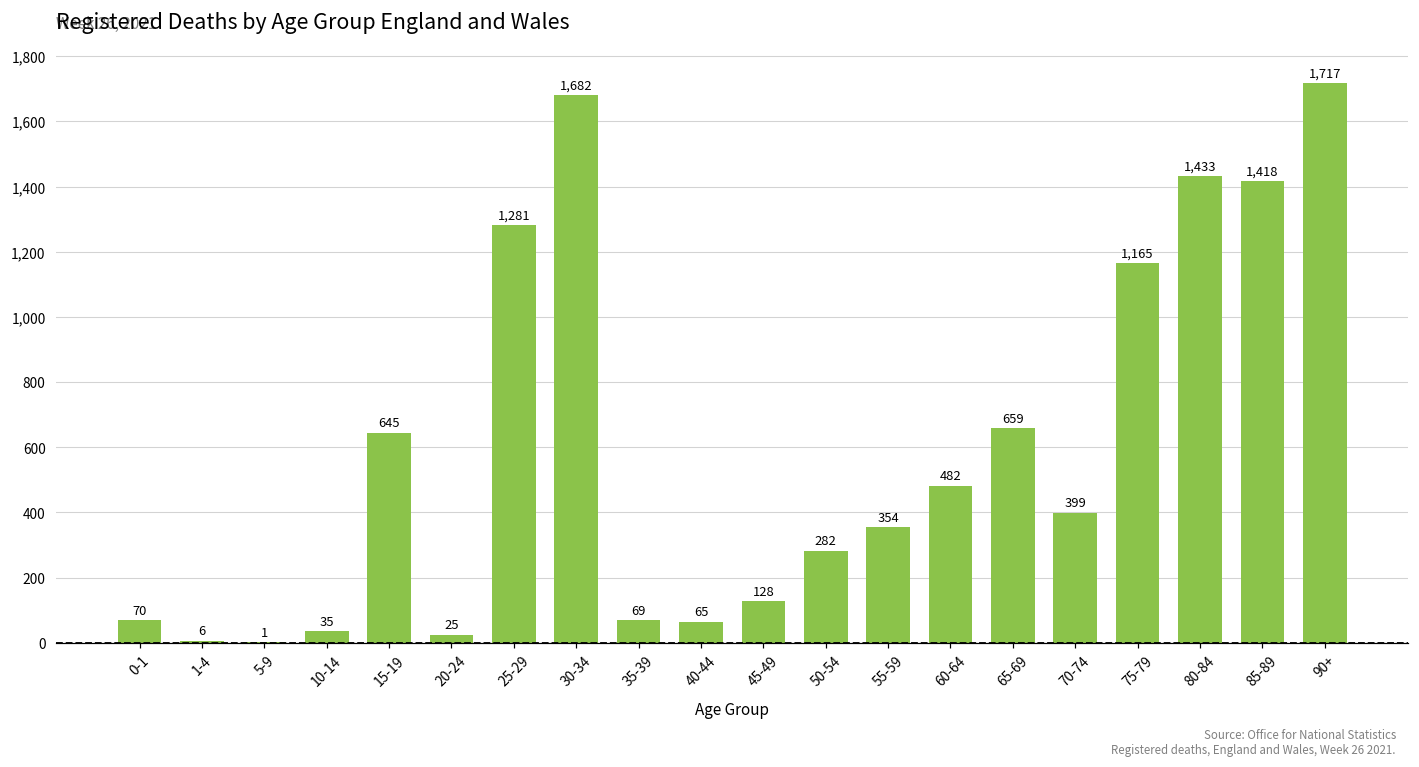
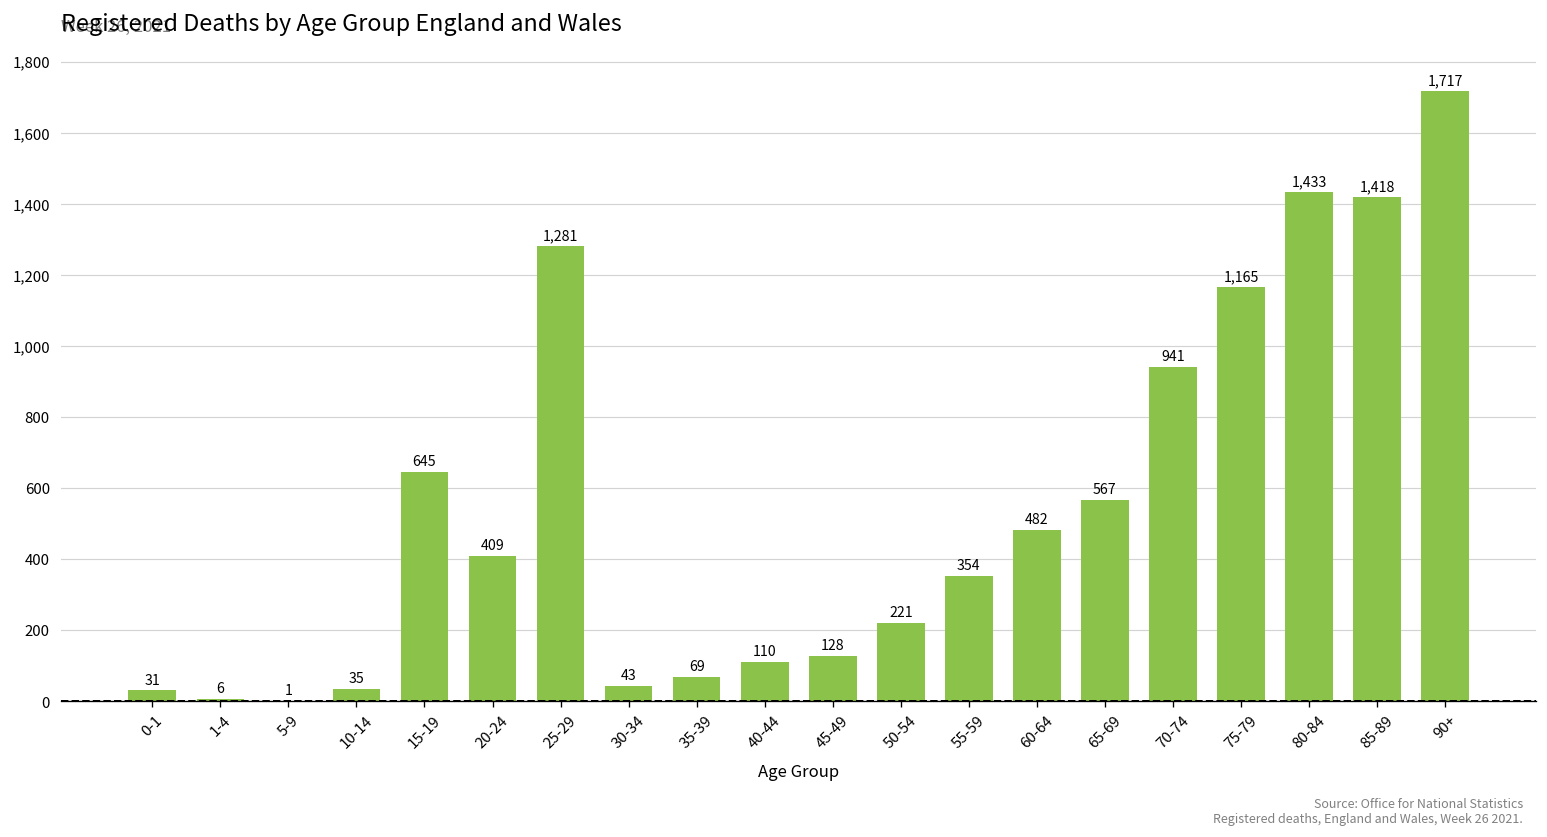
  {
-   "0-1": "70",
+   "0-1": "31",
    "1-4": "6",
    "5-9": "1",
    "10-14": "35",
    "15-19": "645",
-   "20-24": "25",
+   "20-24": "409",
    "25-29": "1,281",
-   "30-34": "1,682",
+   "30-34": "43",
    "35-39": "69",
-   "40-44": "65",
+   "40-44": "110",
    "45-49": "128",
-   "50-54": "282",
+   "50-54": "221",
    "55-59": "354",
    "60-64": "482",
-   "65-69": "659",
-   "70-74": "399",
+   "65-69": "567",
+   "70-74": "941",
    "75-79": "1,165",
    "80-84": "1,433",
    "85-89": "1,418",
    "90+": "1,717"
  }
